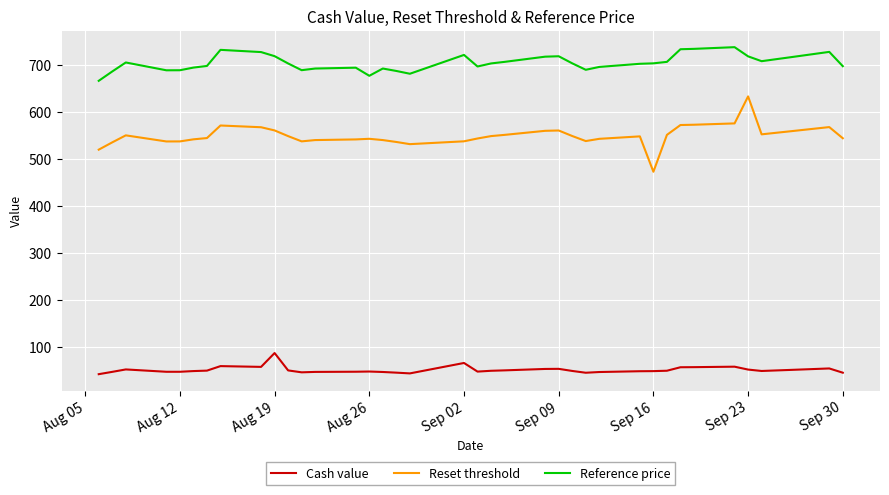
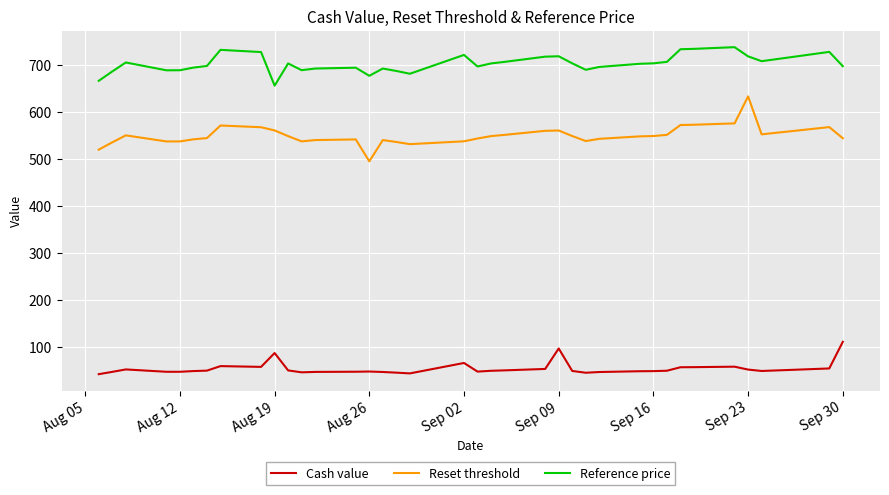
  {
    "Cash value": {
      "Aug 12": 50,
      "Aug 19": 90,
      "Aug 26": 50,
      "Sep 02": 70,
-     "Sep 09": 50,
+     "Sep 09": 100,
      "Sep 16": 50,
      "Sep 23": 50,
-     "Sep 30": 40
+     "Sep 30": 110
    },
    "Reset threshold": {
      "Aug 12": 540,
      "Aug 19": 560,
-     "Aug 26": 540,
+     "Aug 26": 500,
      "Sep 02": 540,
      "Sep 09": 560,
-     "Sep 16": 470,
+     "Sep 16": 550,
      "Sep 23": 630,
      "Sep 30": 540
    },
    "Reference price": {
      "Aug 12": 690,
-     "Aug 19": 720,
+     "Aug 19": 660,
      "Aug 26": 680,
      "Sep 02": 720,
      "Sep 09": 720,
      "Sep 16": 700,
      "Sep 23": 720,
      "Sep 30": 700
    }
  }
